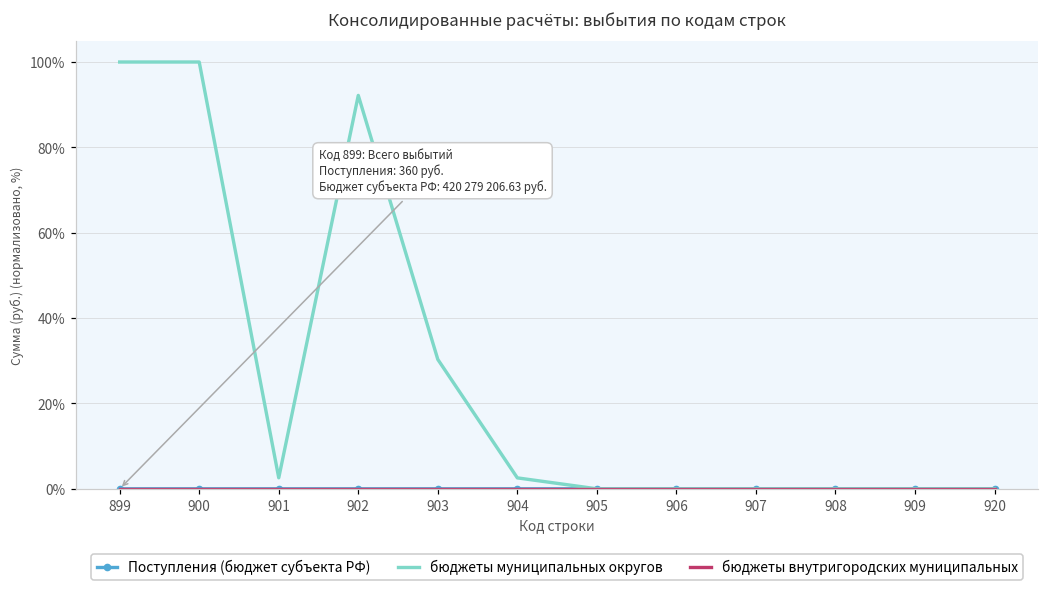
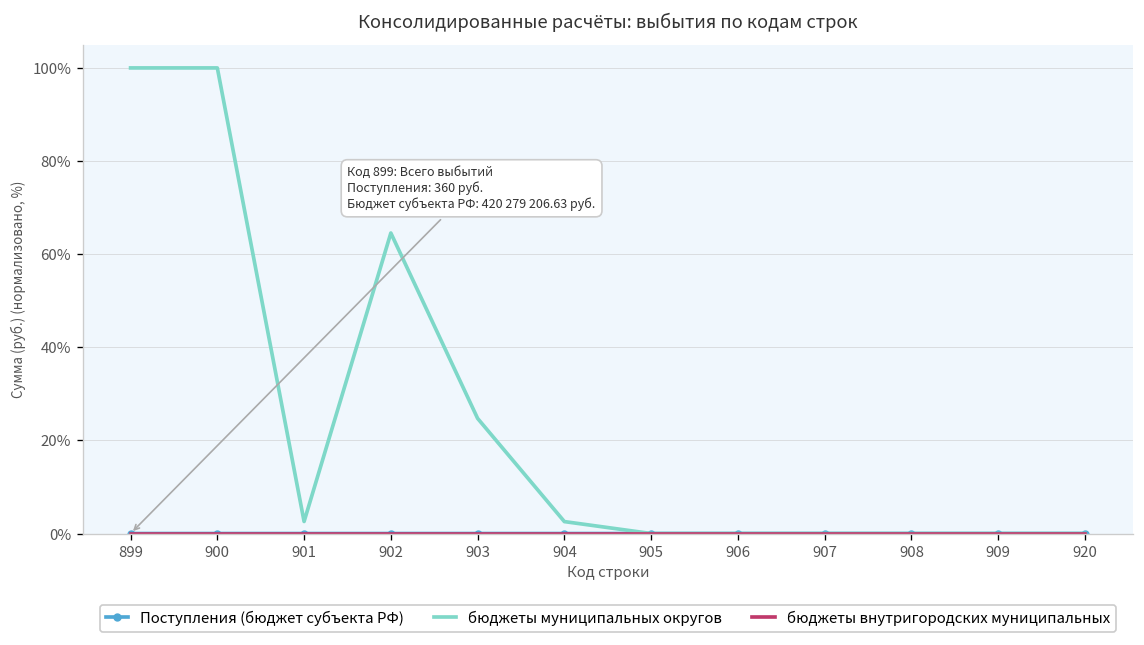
  {
    "бюджеты внутригородских муниципальных": {
      "899": "0%",
      "900": "0%",
      "901": "0%",
      "902": "0%",
      "903": "0%",
      "904": "0%"
    },
    "бюджеты муниципальных округов": {
      "899": "100%",
      "900": "100%",
-     "902": "92%",
-     "903": "30%"
+     "902": "65%",
+     "903": "25%"
    }
  }
